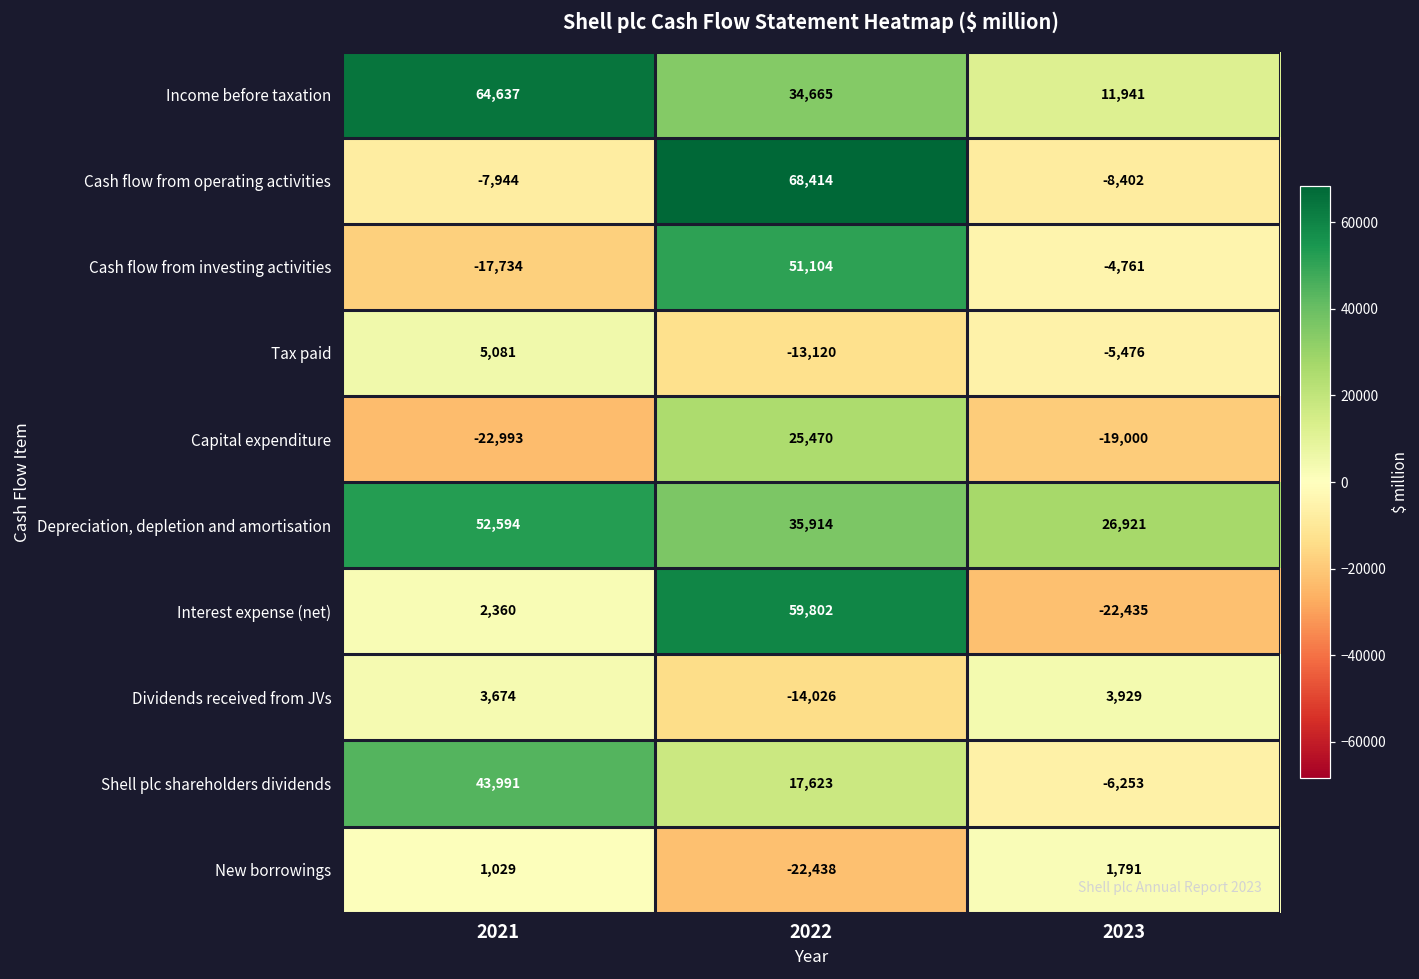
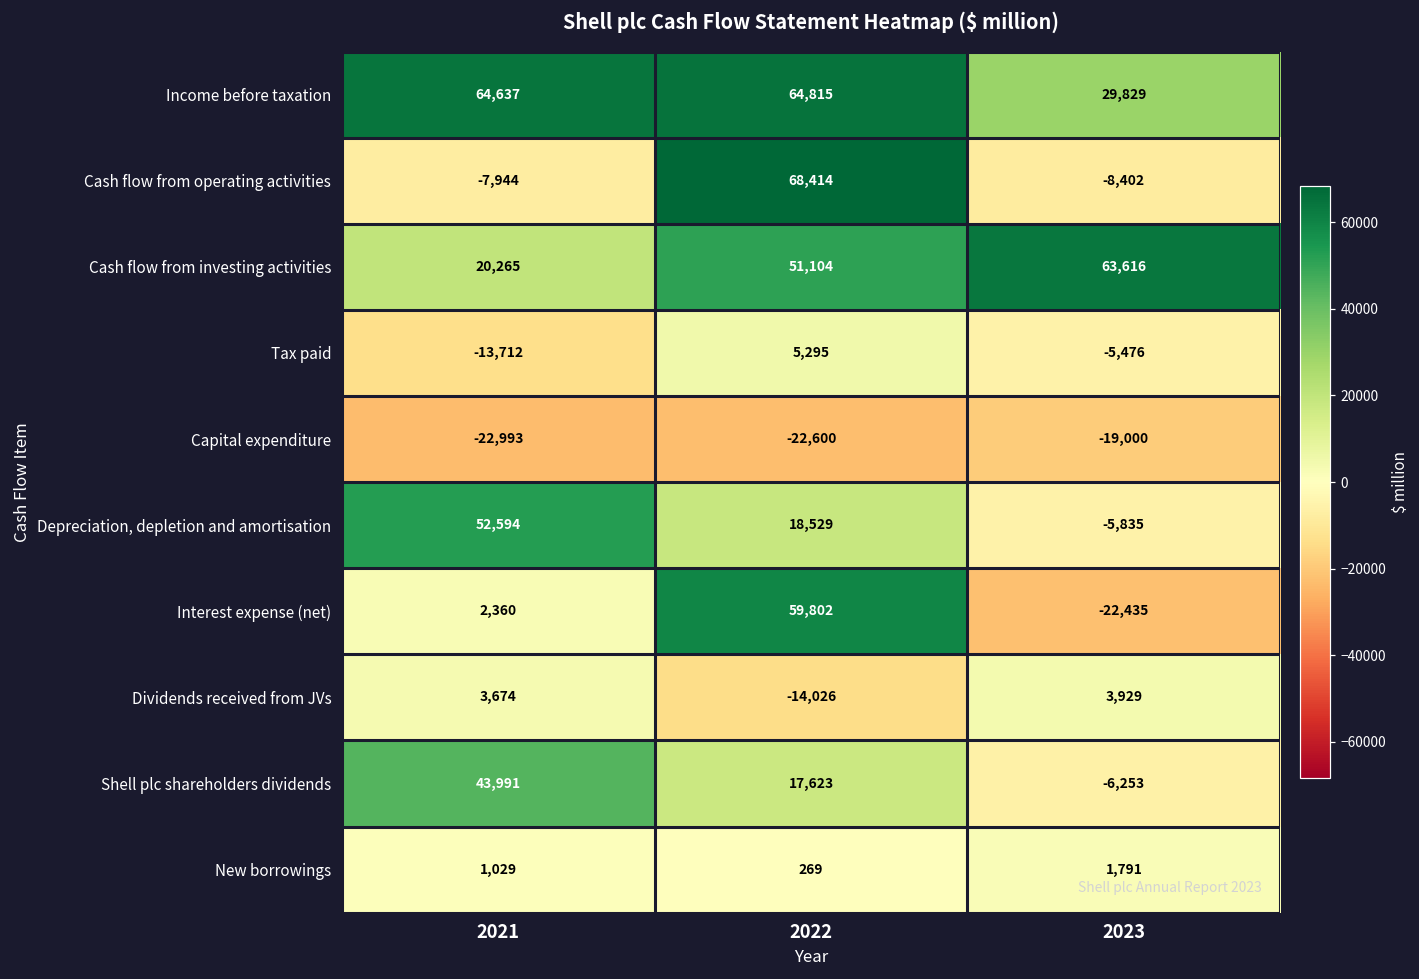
  {
    "Income before taxation": {
      "2021": "64,637",
-     "2022": "34,665",
-     "2023": "11,941"
+     "2022": "64,815",
+     "2023": "29,829"
    },
    "Cash flow from operating activities": {
      "2021": "-7,944",
      "2022": "68,414",
      "2023": "-8,402"
    },
    "Cash flow from investing activities": {
-     "2021": "-17,734",
+     "2021": "20,265",
      "2022": "51,104",
-     "2023": "-4,761"
+     "2023": "63,616"
    },
    "Tax paid": {
-     "2021": "5,081",
-     "2022": "-13,120",
+     "2021": "-13,712",
+     "2022": "5,295",
      "2023": "-5,476"
    },
    "Capital expenditure": {
      "2021": "-22,993",
-     "2022": "25,470",
+     "2022": "-22,600",
      "2023": "-19,000"
    },
    "Depreciation, depletion and amortisation": {
      "2021": "52,594",
-     "2022": "35,914",
-     "2023": "26,921"
+     "2022": "18,529",
+     "2023": "-5,835"
    },
    "Interest expense (net)": {
      "2021": "2,360",
      "2022": "59,802",
      "2023": "-22,435"
    },
    "Dividends received from JVs": {
      "2021": "3,674",
      "2022": "-14,026",
      "2023": "3,929"
    },
    "Shell plc shareholders dividends": {
      "2021": "43,991",
      "2022": "17,623",
      "2023": "-6,253"
    },
    "New borrowings": {
      "2021": "1,029",
-     "2022": "-22,438",
+     "2022": "269",
      "2023": "1,791"
    }
  }
